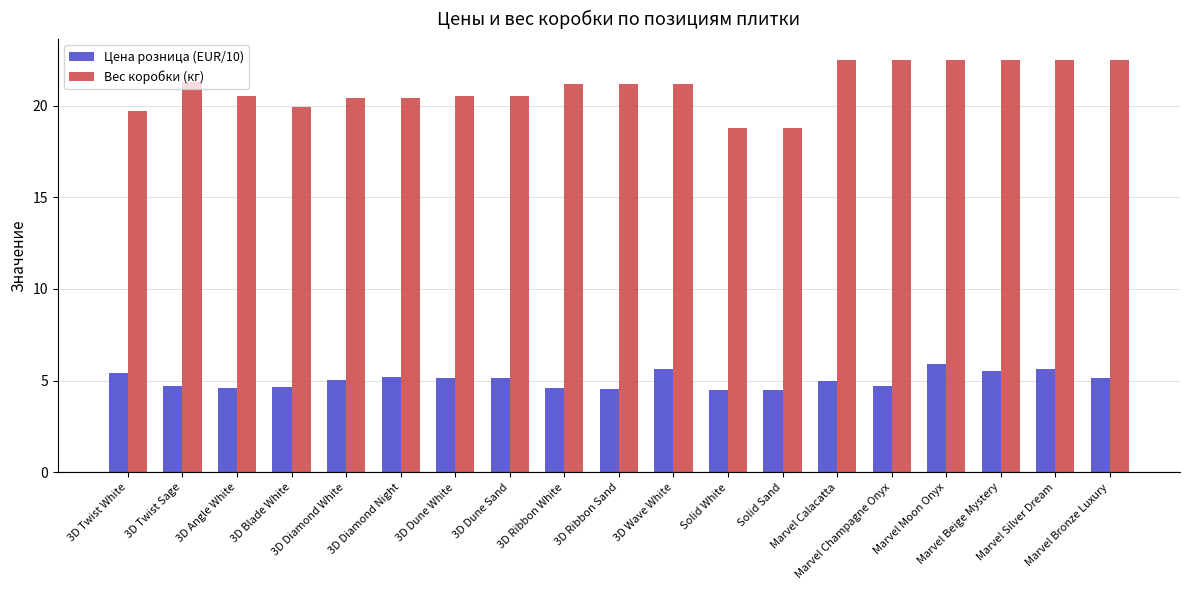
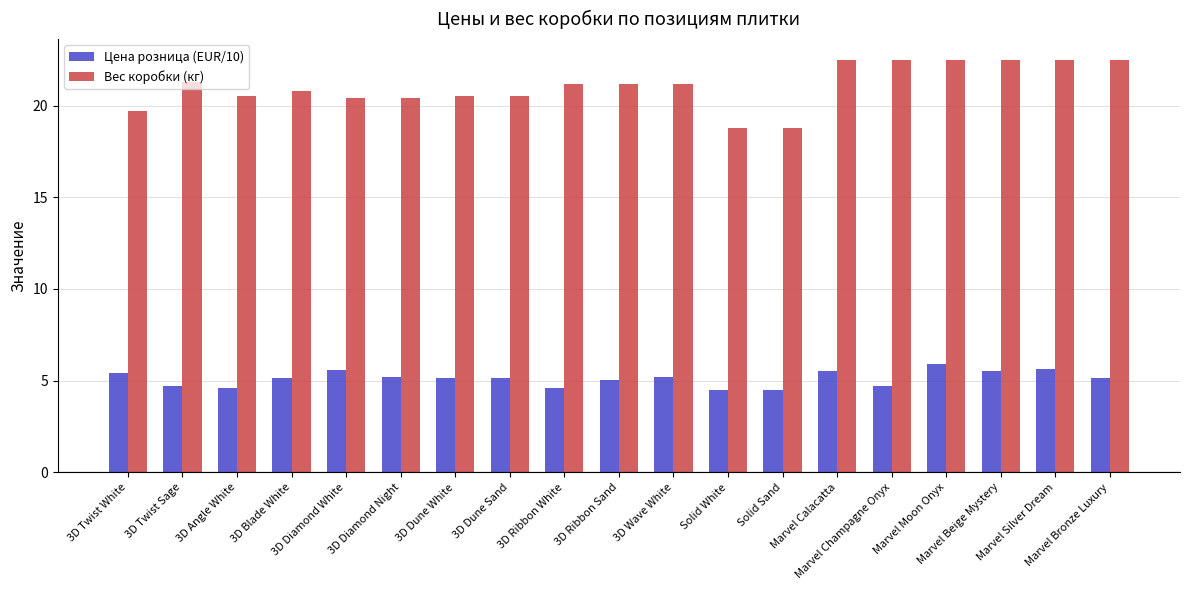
  {
    "Цена розница (EUR/10)": {
      "3D Twist White": 5.4,
      "3D Twist Sage": 4.7,
      "3D Angle White": 4.6,
-     "3D Blade White": 4.6,
-     "3D Diamond White": 5.0,
+     "3D Blade White": 5.1,
+     "3D Diamond White": 5.6,
      "3D Diamond Night": 5.2,
      "3D Dune White": 5.1,
      "3D Dune Sand": 5.1,
      "3D Ribbon White": 4.6,
-     "3D Ribbon Sand": 4.6,
-     "3D Wave White": 5.7,
+     "3D Ribbon Sand": 5.0,
+     "3D Wave White": 5.2,
      "Solid White": 4.5,
      "Solid Sand": 4.5,
-     "Marvel Calacatta": 5.0,
+     "Marvel Calacatta": 5.5,
      "Marvel Champagne Onyx": 4.7,
      "Marvel Moon Onyx": 5.9,
      "Marvel Beige Mystery": 5.5,
      "Marvel Silver Dream": 5.6,
      "Marvel Bronze Luxury": 5.1
    },
    "Вес коробки (кг)": {
      "3D Twist White": 19.7,
      "3D Angle White": 20.5,
-     "3D Blade White": 19.9,
+     "3D Blade White": 20.8,
      "3D Diamond White": 20.4,
      "3D Diamond Night": 20.4,
      "3D Dune White": 20.5,
      "3D Dune Sand": 20.5,
      "3D Ribbon White": 21.2,
      "3D Ribbon Sand": 21.2,
      "3D Wave White": 21.2,
      "Solid White": 18.8,
      "Solid Sand": 18.8,
      "Marvel Calacatta": 22.5,
      "Marvel Champagne Onyx": 22.5,
      "Marvel Moon Onyx": 22.5,
      "Marvel Beige Mystery": 22.5,
      "Marvel Silver Dream": 22.5,
      "Marvel Bronze Luxury": 22.5
    }
  }
